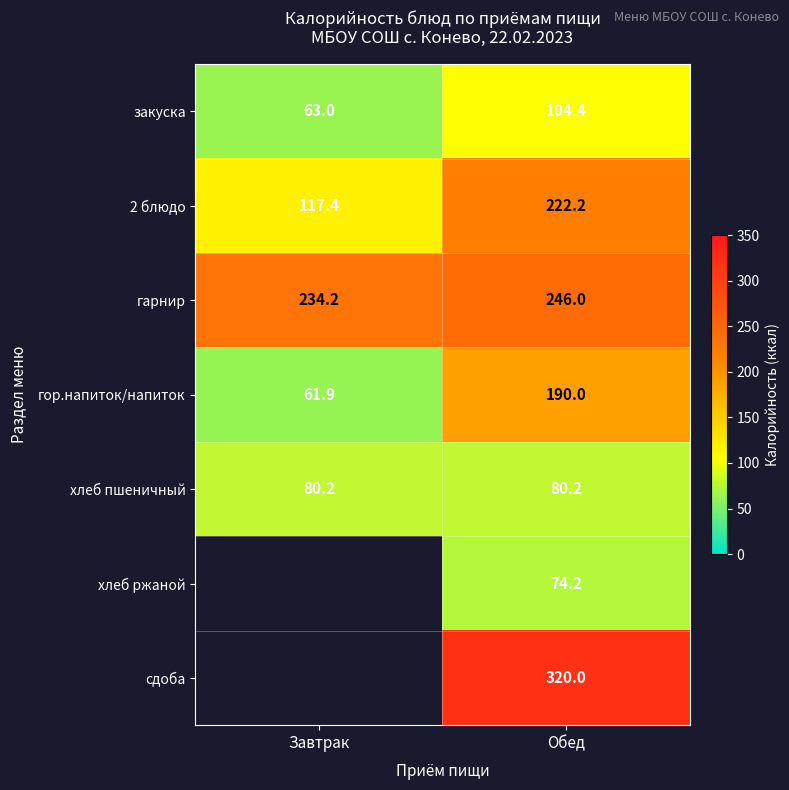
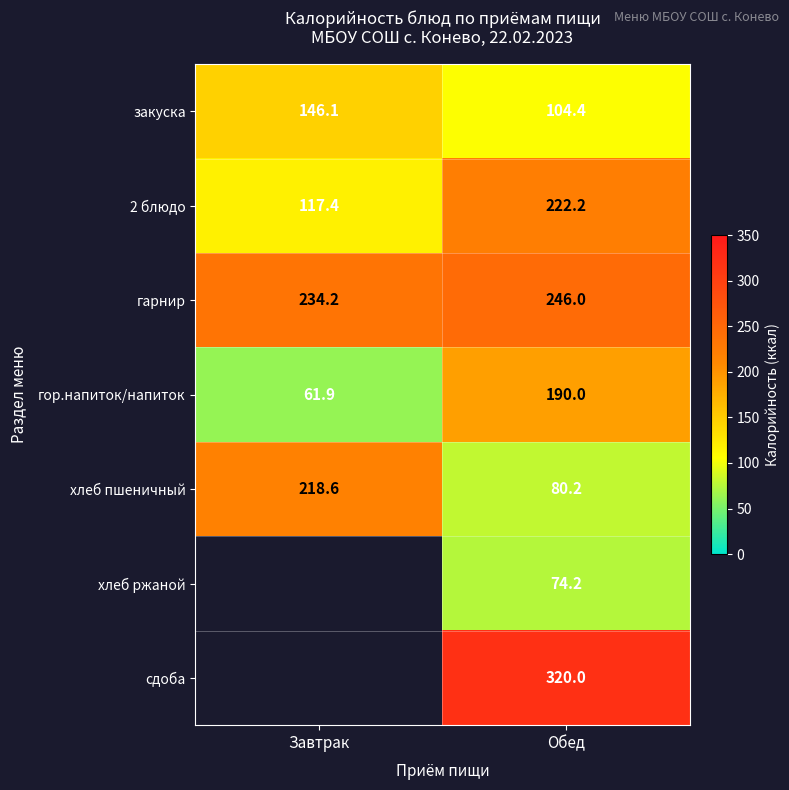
  {
    "закуска": {
-     "Завтрак": 63.0,
+     "Завтрак": 146.1,
      "Обед": 104.4
    },
    "2 блюдо": {
      "Завтрак": 117.4,
      "Обед": 222.2
    },
    "гарнир": {
      "Завтрак": 234.2,
      "Обед": 246.0
    },
    "гор.напиток/напиток": {
      "Завтрак": 61.9,
      "Обед": 190.0
    },
    "хлеб пшеничный": {
-     "Завтрак": 80.2,
+     "Завтрак": 218.6,
      "Обед": 80.2
    },
    "хлеб ржаной": {
      "Обед": 74.2
    },
    "сдоба": {
      "Обед": 320.0
    }
  }
